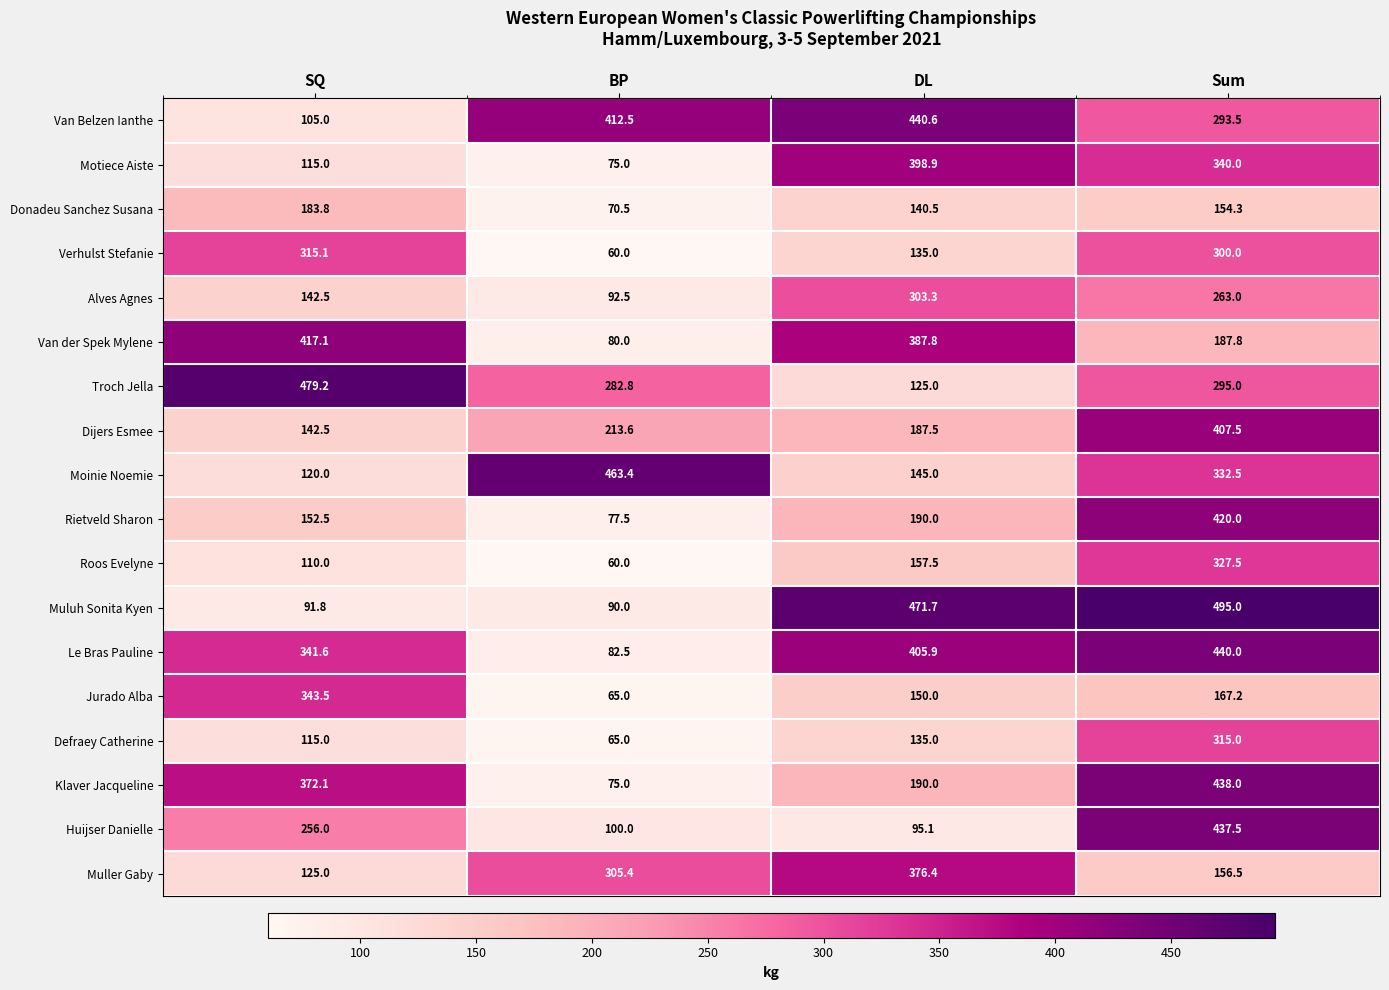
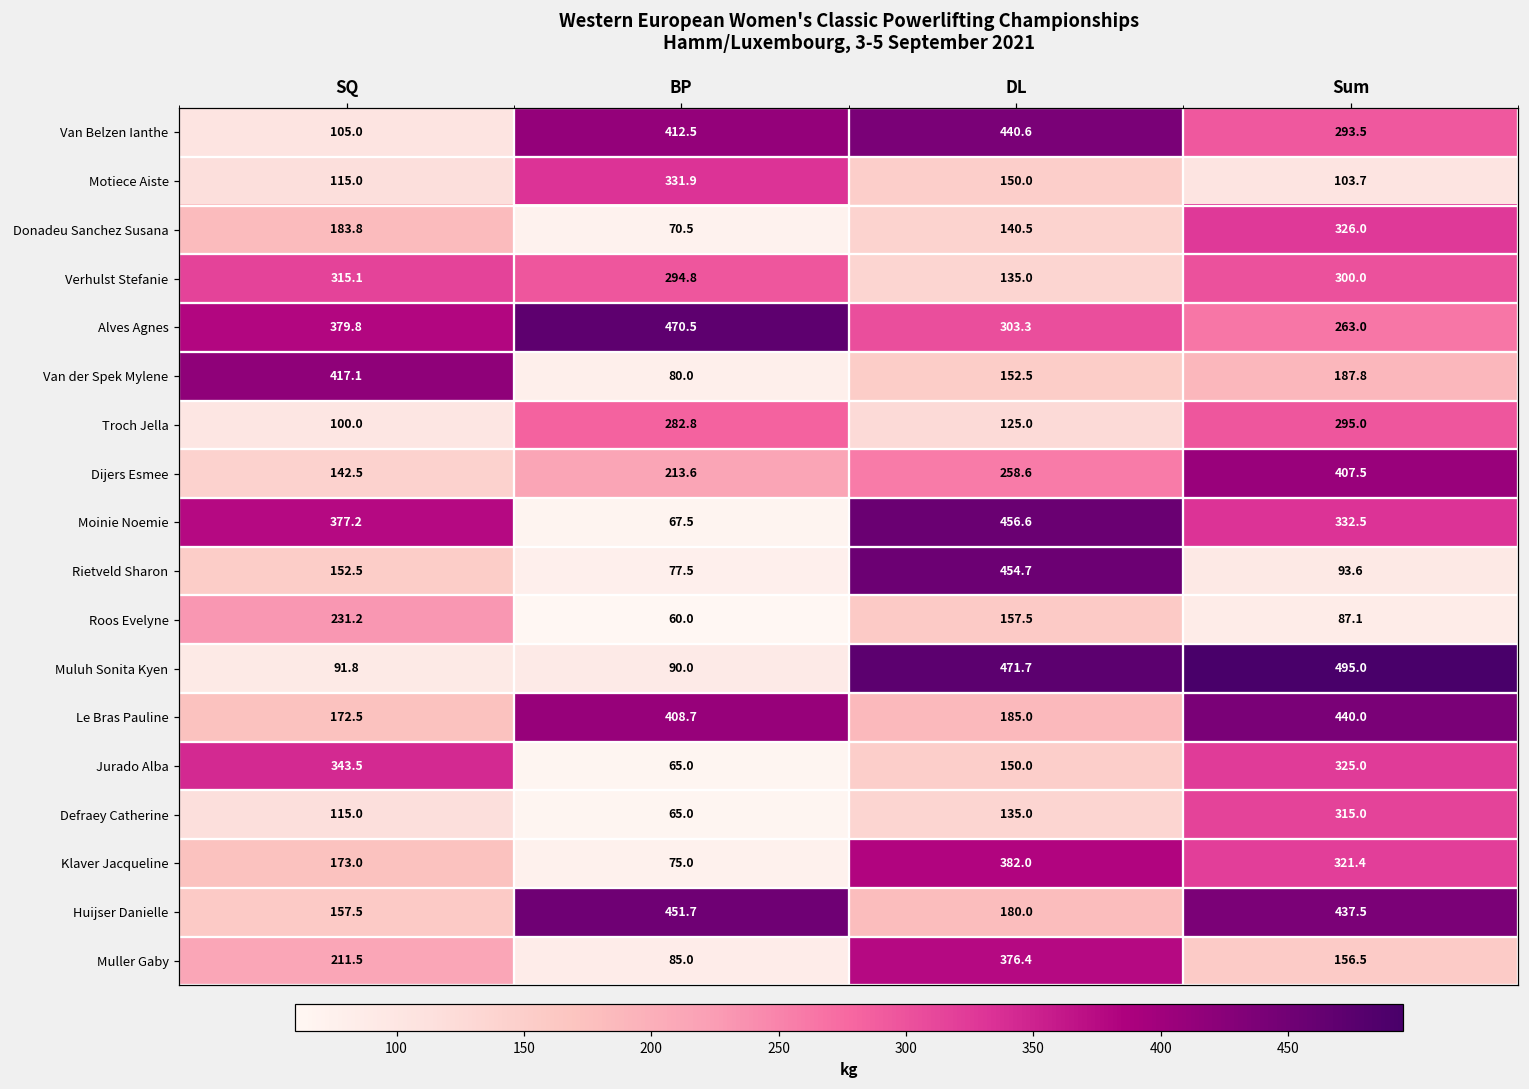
  {
    "Van Belzen Ianthe": {
      "SQ": 105.0,
      "BP": 412.5,
      "DL": 440.6,
      "Sum": 293.5
    },
    "Motiece Aiste": {
      "SQ": 115.0,
-     "BP": 75.0,
-     "DL": 398.9,
-     "Sum": 340.0
+     "BP": 331.9,
+     "DL": 150.0,
+     "Sum": 103.7
    },
    "Donadeu Sanchez Susana": {
      "SQ": 183.8,
      "BP": 70.5,
      "DL": 140.5,
-     "Sum": 154.3
+     "Sum": 326.0
    },
    "Verhulst Stefanie": {
      "SQ": 315.1,
-     "BP": 60.0,
+     "BP": 294.8,
      "DL": 135.0,
      "Sum": 300.0
    },
    "Alves Agnes": {
-     "SQ": 142.5,
-     "BP": 92.5,
+     "SQ": 379.8,
+     "BP": 470.5,
      "DL": 303.3,
      "Sum": 263.0
    },
    "Van der Spek Mylene": {
      "SQ": 417.1,
      "BP": 80.0,
-     "DL": 387.8,
+     "DL": 152.5,
      "Sum": 187.8
    },
    "Troch Jella": {
-     "SQ": 479.2,
+     "SQ": 100.0,
      "BP": 282.8,
      "DL": 125.0,
      "Sum": 295.0
    },
    "Dijers Esmee": {
      "SQ": 142.5,
      "BP": 213.6,
-     "DL": 187.5,
+     "DL": 258.6,
      "Sum": 407.5
    },
    "Moinie Noemie": {
-     "SQ": 120.0,
-     "BP": 463.4,
-     "DL": 145.0,
+     "SQ": 377.2,
+     "BP": 67.5,
+     "DL": 456.6,
      "Sum": 332.5
    },
    "Rietveld Sharon": {
      "SQ": 152.5,
      "BP": 77.5,
-     "DL": 190.0,
-     "Sum": 420.0
+     "DL": 454.7,
+     "Sum": 93.6
    },
    "Roos Evelyne": {
-     "SQ": 110.0,
+     "SQ": 231.2,
      "BP": 60.0,
      "DL": 157.5,
-     "Sum": 327.5
+     "Sum": 87.1
    },
    "Muluh Sonita Kyen": {
      "SQ": 91.8,
      "BP": 90.0,
      "DL": 471.7,
      "Sum": 495.0
    },
    "Le Bras Pauline": {
-     "SQ": 341.6,
-     "BP": 82.5,
-     "DL": 405.9,
+     "SQ": 172.5,
+     "BP": 408.7,
+     "DL": 185.0,
      "Sum": 440.0
    },
    "Jurado Alba": {
      "SQ": 343.5,
      "BP": 65.0,
      "DL": 150.0,
-     "Sum": 167.2
+     "Sum": 325.0
    },
    "Defraey Catherine": {
      "SQ": 115.0,
      "BP": 65.0,
      "DL": 135.0,
      "Sum": 315.0
    },
    "Klaver Jacqueline": {
-     "SQ": 372.1,
+     "SQ": 173.0,
      "BP": 75.0,
-     "DL": 190.0,
-     "Sum": 438.0
+     "DL": 382.0,
+     "Sum": 321.4
    },
    "Huijser Danielle": {
-     "SQ": 256.0,
-     "BP": 100.0,
-     "DL": 95.1,
+     "SQ": 157.5,
+     "BP": 451.7,
+     "DL": 180.0,
      "Sum": 437.5
    },
    "Muller Gaby": {
-     "SQ": 125.0,
-     "BP": 305.4,
+     "SQ": 211.5,
+     "BP": 85.0,
      "DL": 376.4,
      "Sum": 156.5
    }
  }
